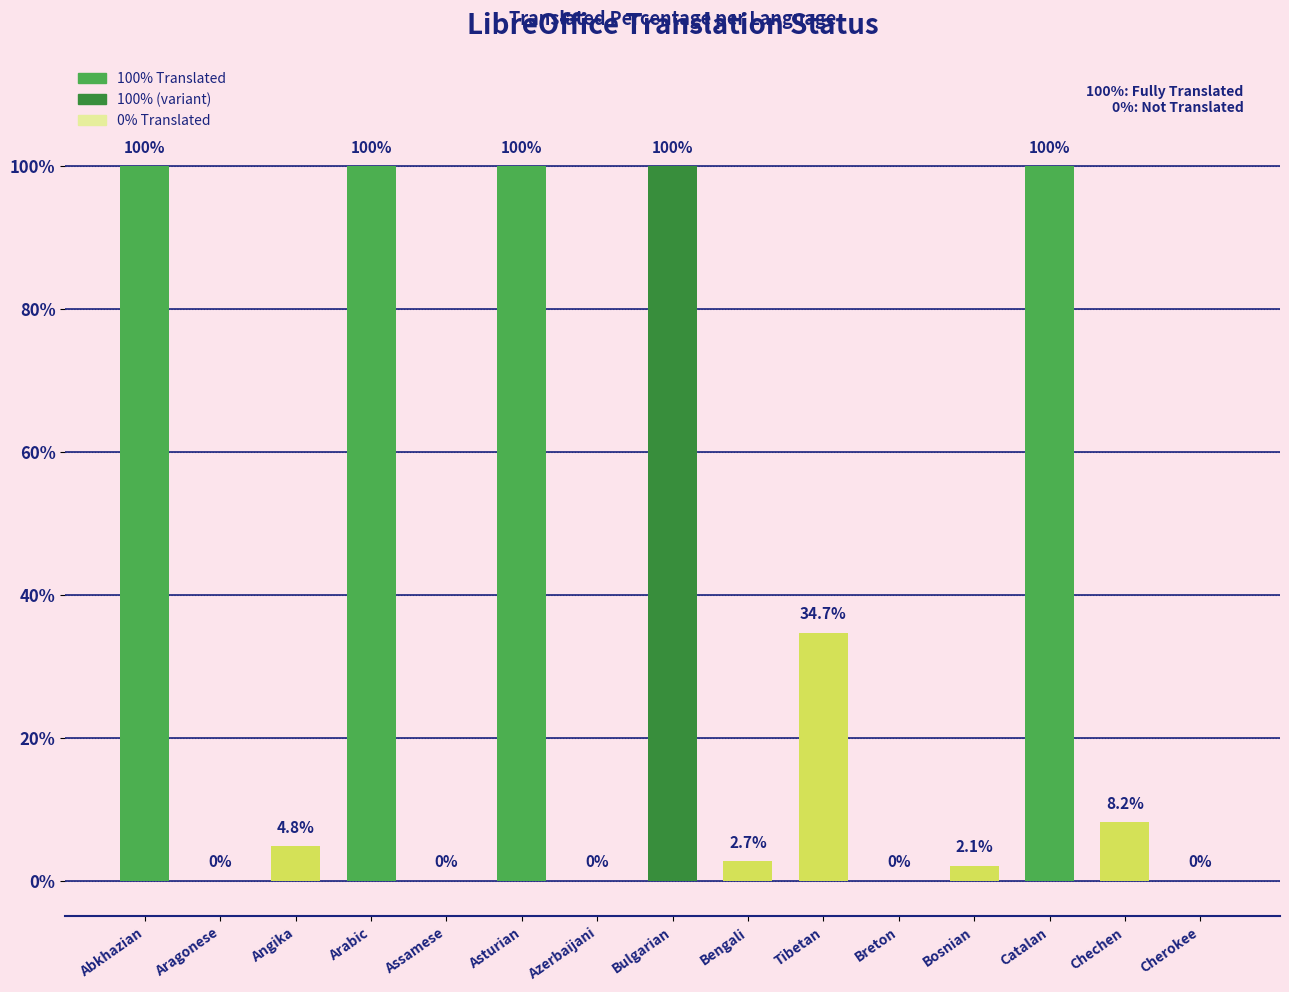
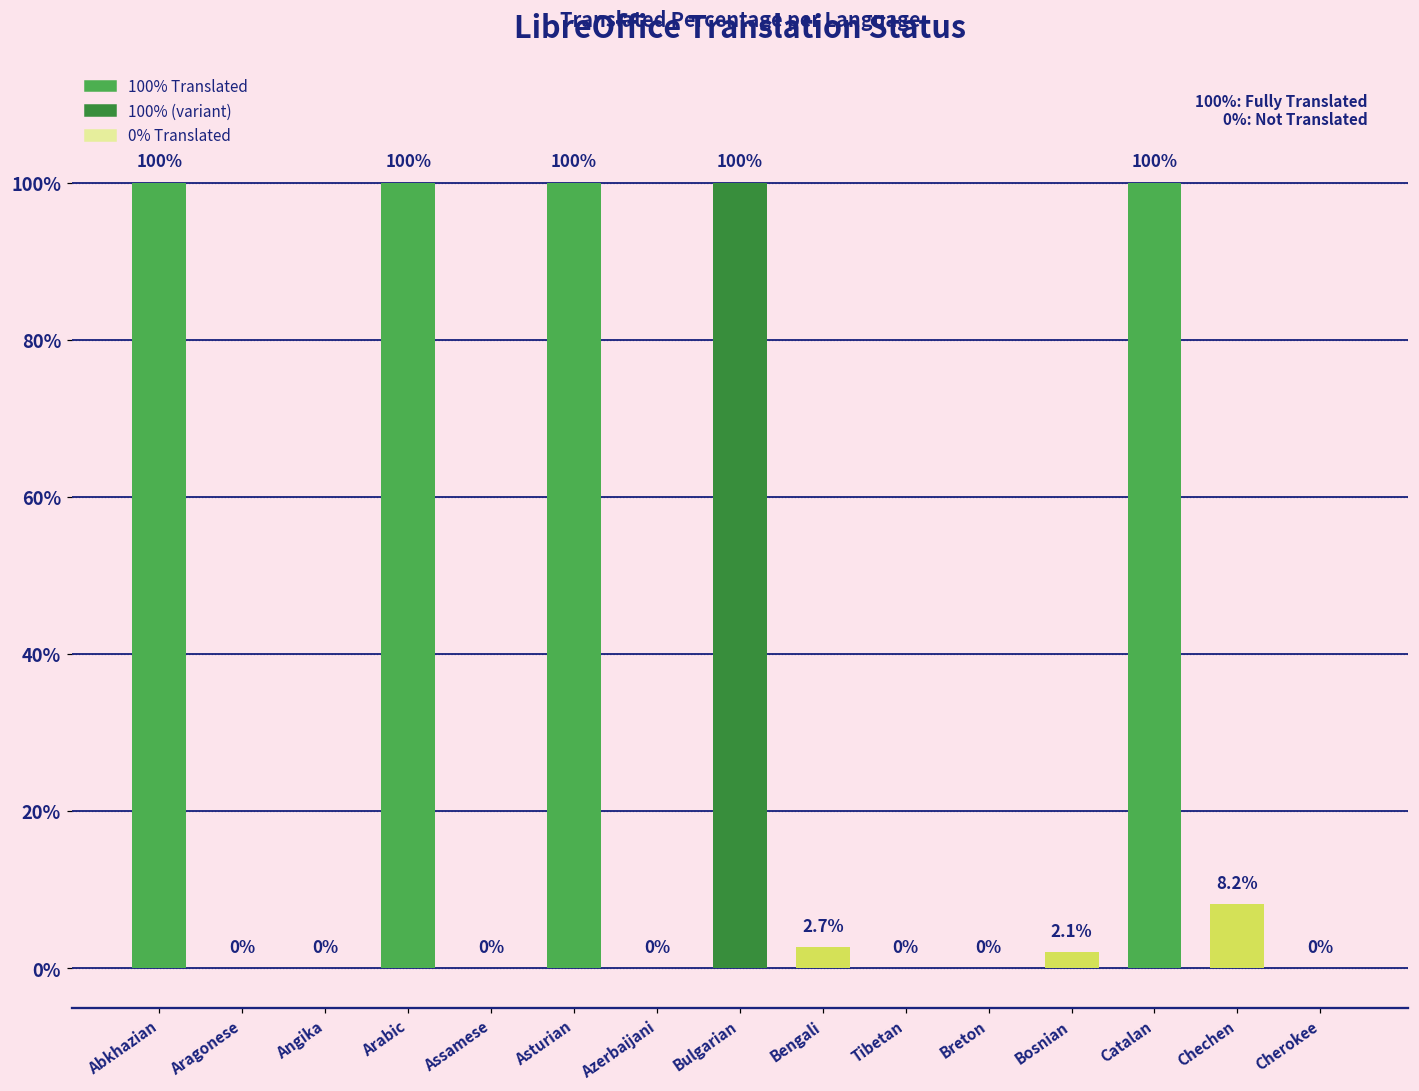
  {
    "Abkhazian": "100%",
    "Aragonese": "0%",
-   "Angika": "4.8%",
+   "Angika": "0%",
    "Arabic": "100%",
    "Assamese": "0%",
    "Asturian": "100%",
    "Azerbaijani": "0%",
    "Bulgarian": "100%",
    "Bengali": "2.7%",
-   "Tibetan": "34.7%",
+   "Tibetan": "0%",
    "Breton": "0%",
    "Bosnian": "2.1%",
    "Catalan": "100%",
    "Chechen": "8.2%",
    "Cherokee": "0%"
  }
